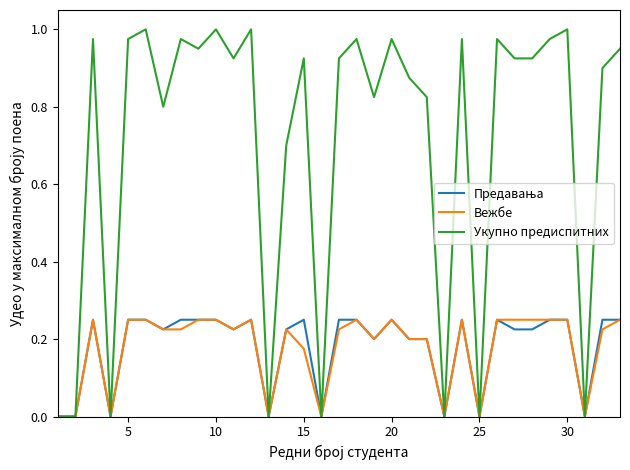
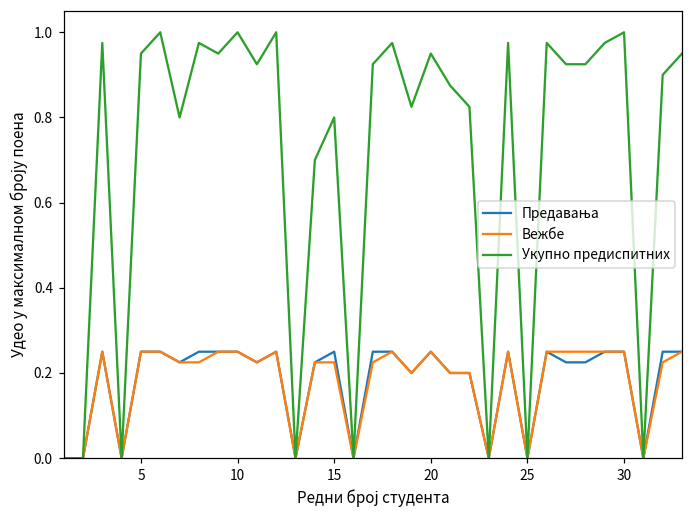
  {
    "Предавања": {
      "15": 0.25
    },
    "Вежбе": {
-     "15": 0.18
+     "15": 0.23
    },
    "Укупно предиспитних": {
-     "5": 0.98,
+     "5": 0.95,
      "10": 1.00,
-     "15": 0.93,
-     "20": 0.98,
+     "15": 0.80,
+     "20": 0.95,
      "30": 1.00
    }
  }
